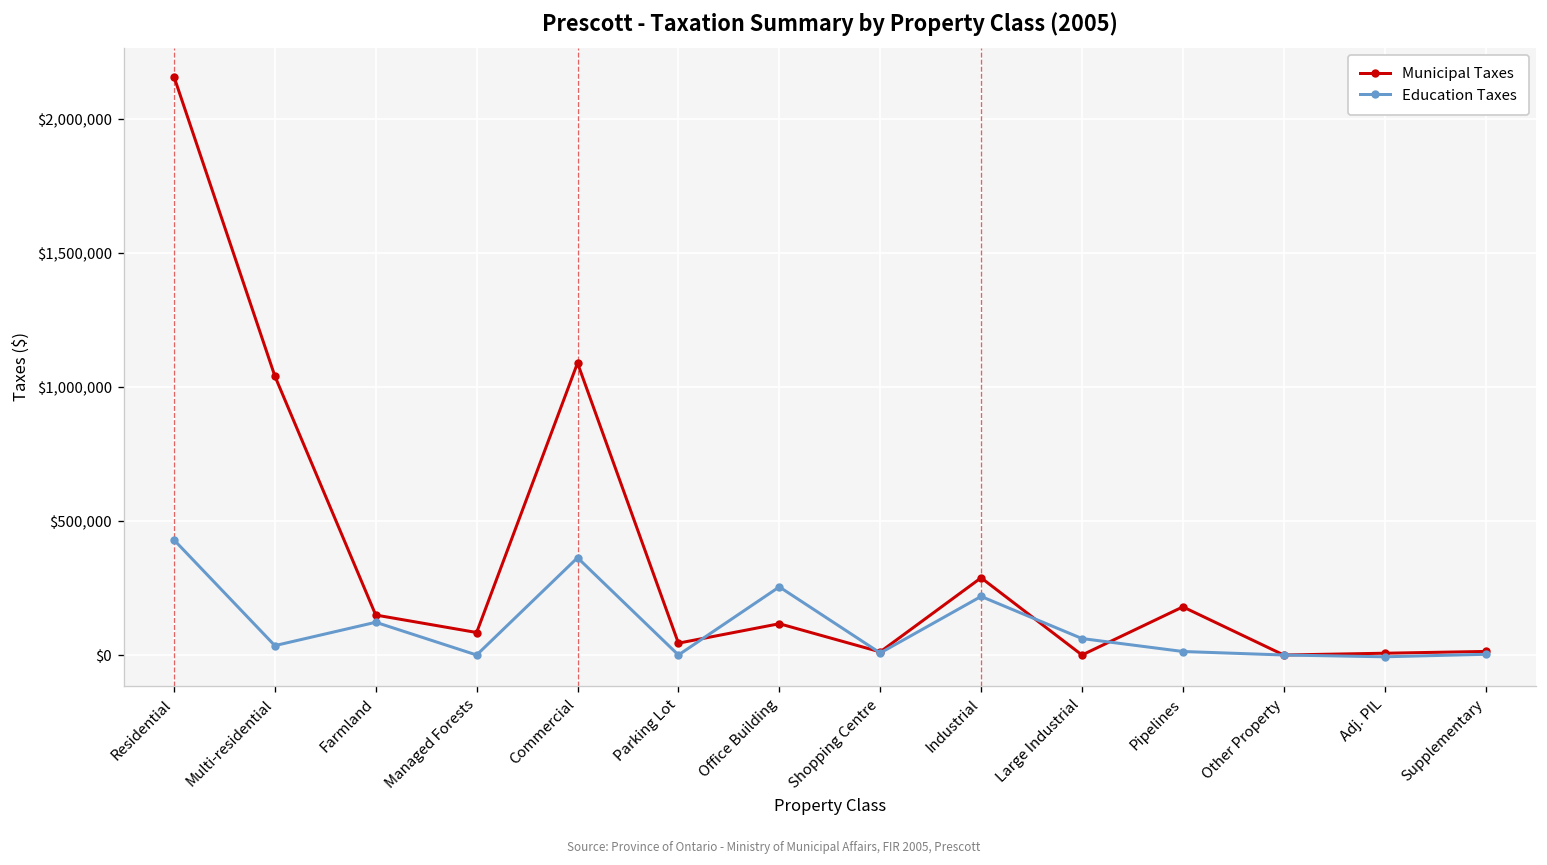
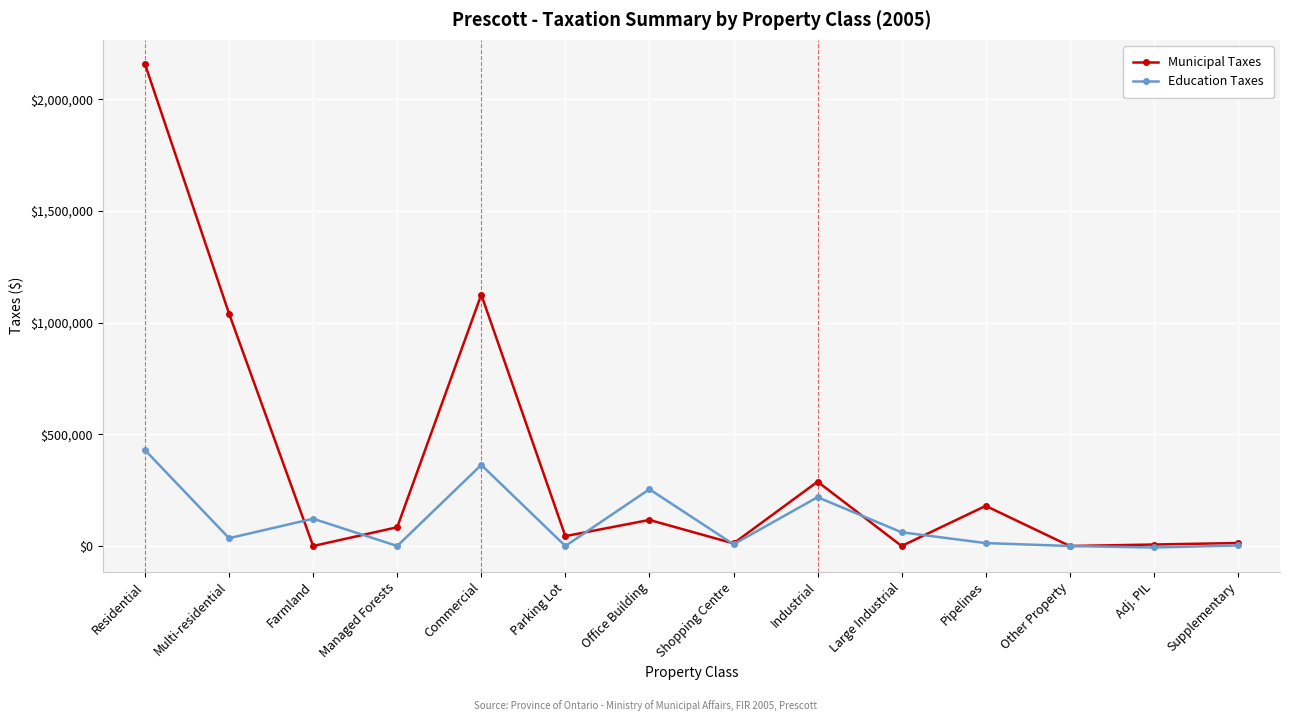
  {
    "Municipal Taxes": {
      "Residential": "$2,160,000",
      "Multi-residential": "$1,040,000",
-     "Farmland": "$150,000",
+     "Farmland": "$0",
      "Managed Forests": "$80,000",
-     "Commercial": "$1,090,000",
+     "Commercial": "$1,130,000",
      "Parking Lot": "$40,000",
      "Office Building": "$120,000",
      "Industrial": "$290,000",
      "Large Industrial": "$0",
      "Pipelines": "$180,000",
      "Adj. PIL": "$10,000"
    },
    "Education Taxes": {
      "Residential": "$430,000",
      "Multi-residential": "$40,000",
      "Farmland": "$120,000",
      "Managed Forests": "$0",
      "Commercial": "$360,000",
      "Parking Lot": "$0",
      "Office Building": "$250,000",
      "Industrial": "$220,000",
      "Large Industrial": "$60,000",
      "Pipelines": "$10,000",
      "Adj. PIL": "$-10,000"
    }
  }
